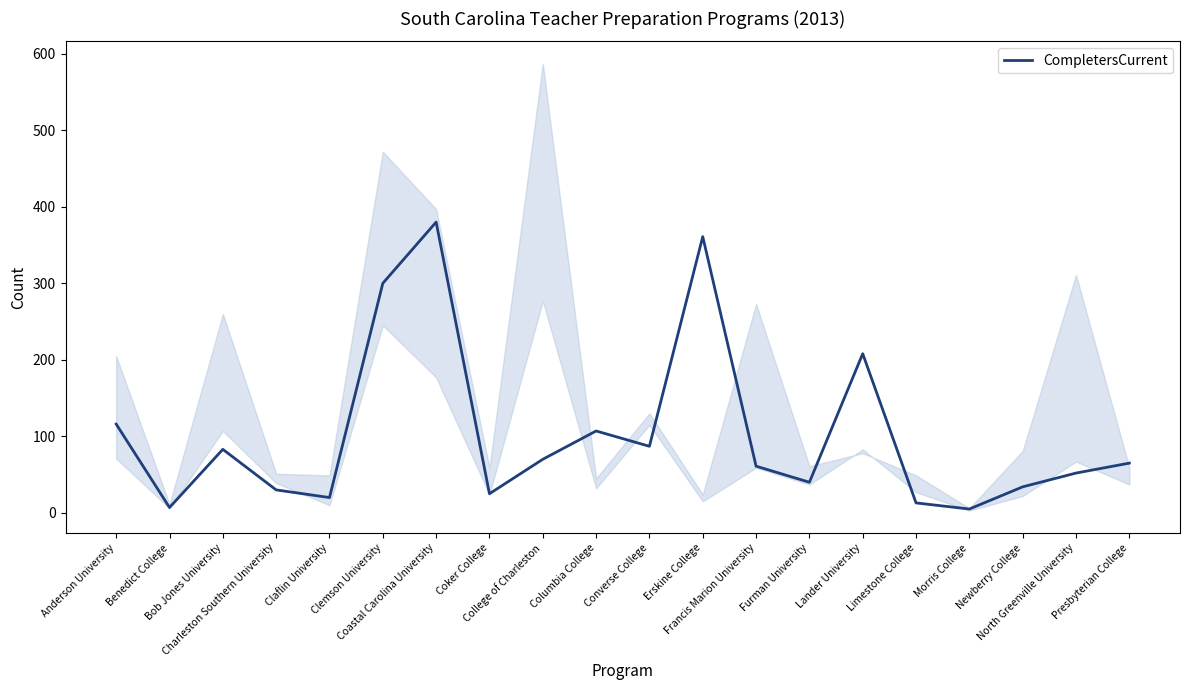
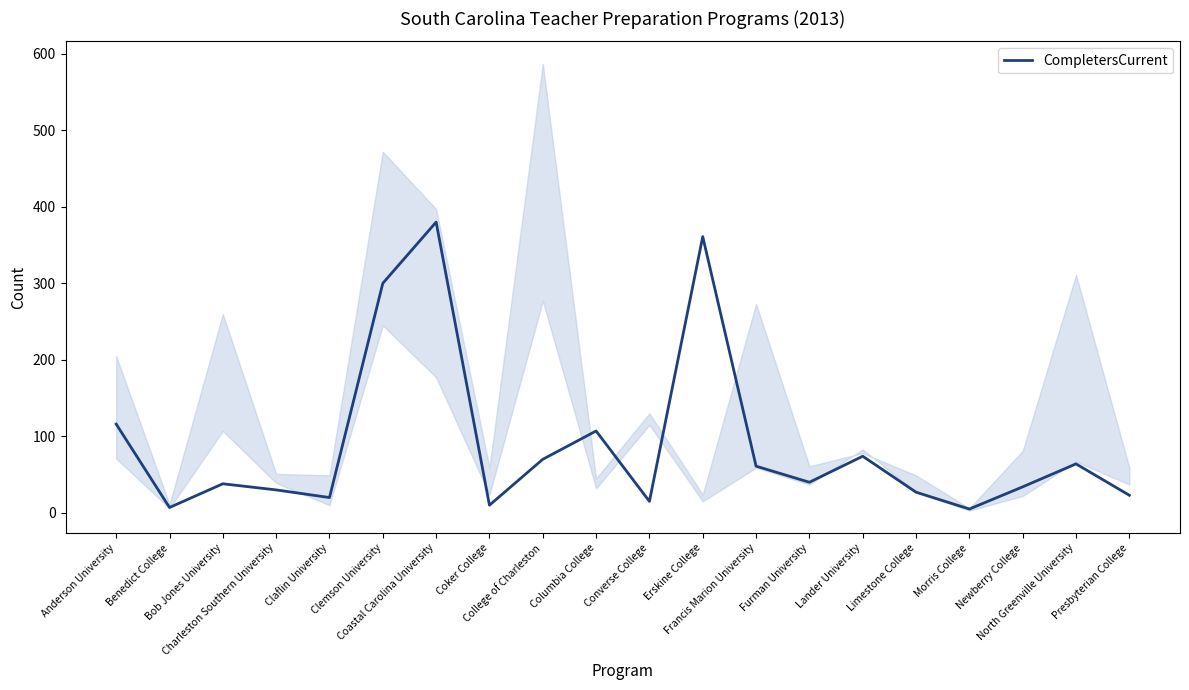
  {
    "CompletersCurrent": {
      "Anderson University": 120,
      "Benedict College": 10,
-     "Bob Jones University": 80,
+     "Bob Jones University": 40,
      "Charleston Southern University": 30,
      "Claflin University": 20,
      "Clemson University": 300,
      "Coastal Carolina University": 380,
-     "Coker College": 30,
+     "Coker College": 10,
      "College of Charleston": 70,
      "Columbia College": 110,
-     "Converse College": 90,
+     "Converse College": 20,
      "Erskine College": 360,
      "Francis Marion University": 60,
      "Furman University": 40,
-     "Lander University": 210,
-     "Limestone College": 10,
+     "Lander University": 70,
+     "Limestone College": 30,
      "Newberry College": 30,
-     "North Greenville University": 50,
-     "Presbyterian College": 70
+     "North Greenville University": 60,
+     "Presbyterian College": 20
    }
  }
